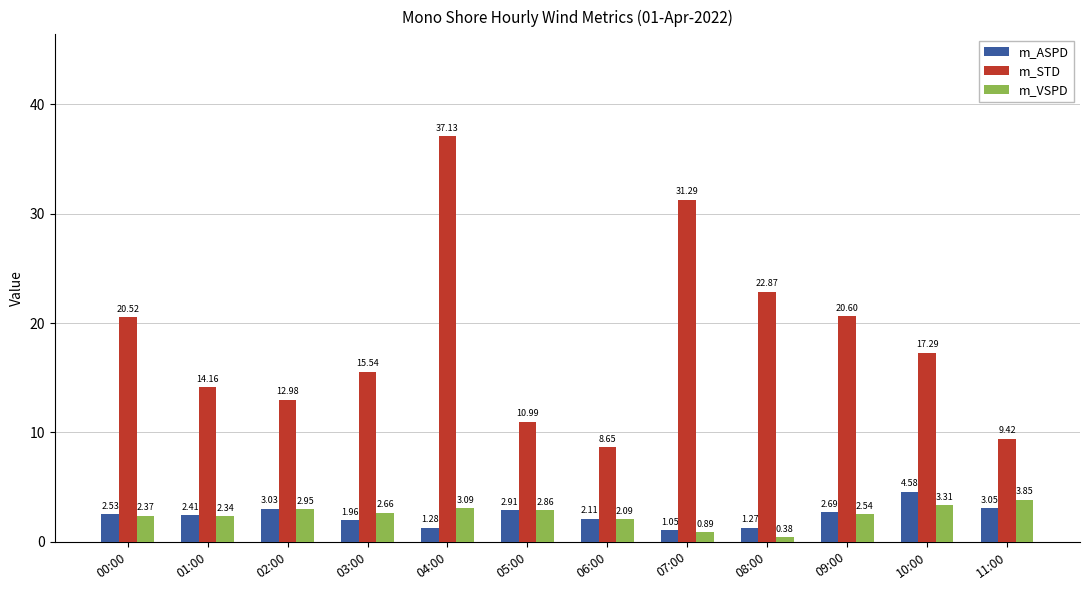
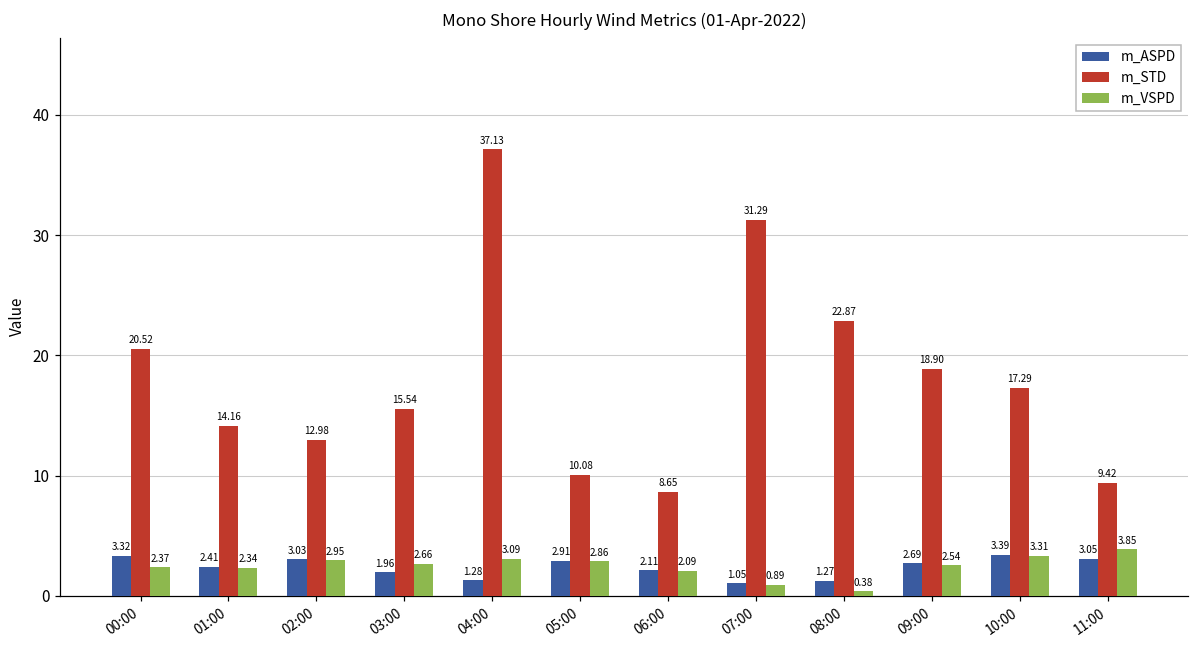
  {
    "m_ASPD": {
-     "00:00": 2.53,
+     "00:00": 3.32,
      "01:00": 2.41,
      "02:00": 3.03,
      "03:00": 1.96,
      "04:00": 1.28,
      "05:00": 2.91,
      "06:00": 2.11,
      "07:00": 1.05,
      "08:00": 1.27,
      "09:00": 2.69,
-     "10:00": 4.58,
+     "10:00": 3.39,
      "11:00": 3.05
    },
    "m_STD": {
      "00:00": 20.52,
      "01:00": 14.16,
      "02:00": 12.98,
      "03:00": 15.54,
      "04:00": 37.13,
-     "05:00": 10.99,
+     "05:00": 10.08,
      "06:00": 8.65,
      "07:00": 31.29,
      "08:00": 22.87,
-     "09:00": 20.60,
+     "09:00": 18.90,
      "10:00": 17.29,
      "11:00": 9.42
    },
    "m_VSPD": {
      "00:00": 2.37,
      "01:00": 2.34,
      "02:00": 2.95,
      "03:00": 2.66,
      "04:00": 3.09,
      "05:00": 2.86,
      "06:00": 2.09,
      "07:00": 0.89,
      "08:00": 0.38,
      "09:00": 2.54,
      "10:00": 3.31,
      "11:00": 3.85
    }
  }
